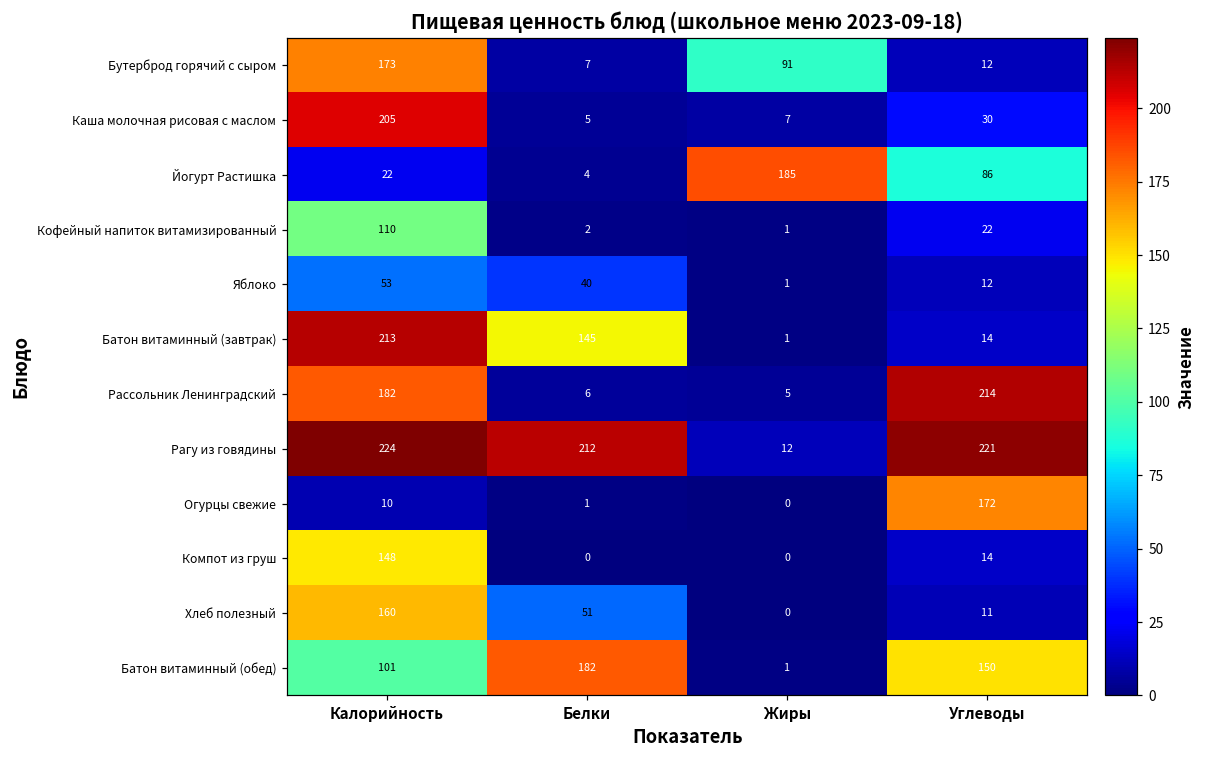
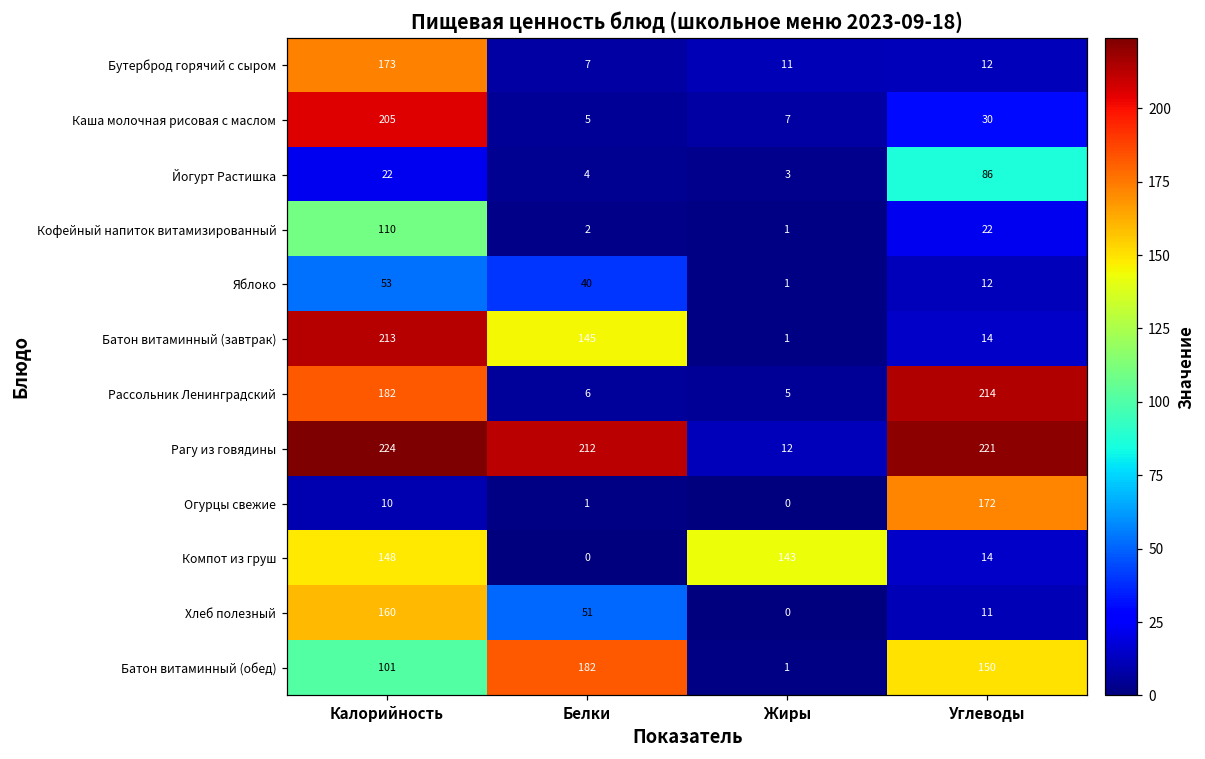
  {
    "Бутерброд горячий с сыром": {
      "Калорийность": 173,
      "Белки": 7,
-     "Жиры": 91,
+     "Жиры": 11,
      "Углеводы": 12
    },
    "Каша молочная рисовая с маслом": {
      "Калорийность": 205,
      "Белки": 5,
      "Жиры": 7,
      "Углеводы": 30
    },
    "Йогурт Растишка": {
      "Калорийность": 22,
      "Белки": 4,
-     "Жиры": 185,
+     "Жиры": 3,
      "Углеводы": 86
    },
    "Кофейный напиток витамизированный": {
      "Калорийность": 110,
      "Белки": 2,
      "Жиры": 1,
      "Углеводы": 22
    },
    "Яблоко": {
      "Калорийность": 53,
      "Белки": 40,
      "Жиры": 1,
      "Углеводы": 12
    },
    "Батон витаминный (завтрак)": {
      "Калорийность": 213,
      "Белки": 145,
      "Жиры": 1,
      "Углеводы": 14
    },
    "Рассольник Ленинградский": {
      "Калорийность": 182,
      "Белки": 6,
      "Жиры": 5,
      "Углеводы": 214
    },
    "Рагу из говядины": {
      "Калорийность": 224,
      "Белки": 212,
      "Жиры": 12,
      "Углеводы": 221
    },
    "Огурцы свежие": {
      "Калорийность": 10,
      "Белки": 1,
      "Жиры": 0,
      "Углеводы": 172
    },
    "Компот из груш": {
      "Калорийность": 148,
      "Белки": 0,
-     "Жиры": 0,
+     "Жиры": 143,
      "Углеводы": 14
    },
    "Хлеб полезный": {
      "Калорийность": 160,
      "Белки": 51,
      "Жиры": 0,
      "Углеводы": 11
    },
    "Батон витаминный (обед)": {
      "Калорийность": 101,
      "Белки": 182,
      "Жиры": 1,
      "Углеводы": 150
    }
  }
